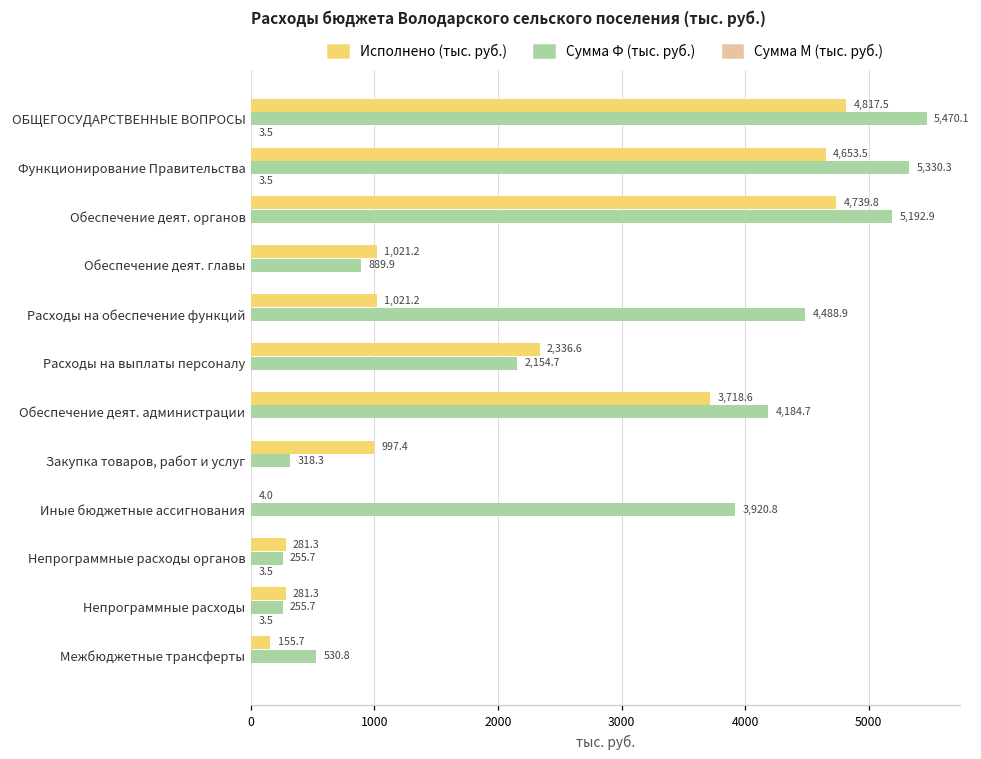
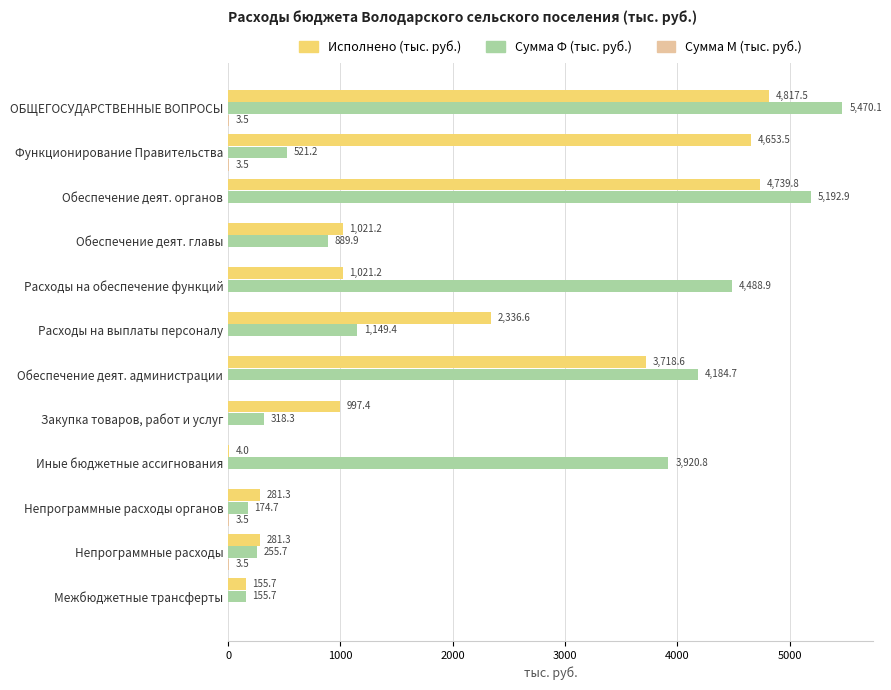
  {
    "Сумма Ф (тыс. руб.)": {
      "ОБЩЕГОСУДАРСТВЕННЫЕ ВОПРОСЫ": "5,470.1",
-     "Функционирование Правительства": "5,330.3",
+     "Функционирование Правительства": "521.2",
      "Обеспечение деят. органов": "5,192.9",
      "Обеспечение деят. главы": "889.9",
      "Расходы на обеспечение функций": "4,488.9",
-     "Расходы на выплаты персоналу": "2,154.7",
+     "Расходы на выплаты персоналу": "1,149.4",
      "Обеспечение деят. администрации": "4,184.7",
      "Закупка товаров, работ и услуг": "318.3",
      "Иные бюджетные ассигнования": "3,920.8",
-     "Непрограммные расходы органов": "255.7",
+     "Непрограммные расходы органов": "174.7",
      "Непрограммные расходы": "255.7",
-     "Межбюджетные трансферты": "530.8"
+     "Межбюджетные трансферты": "155.7"
    }
  }
